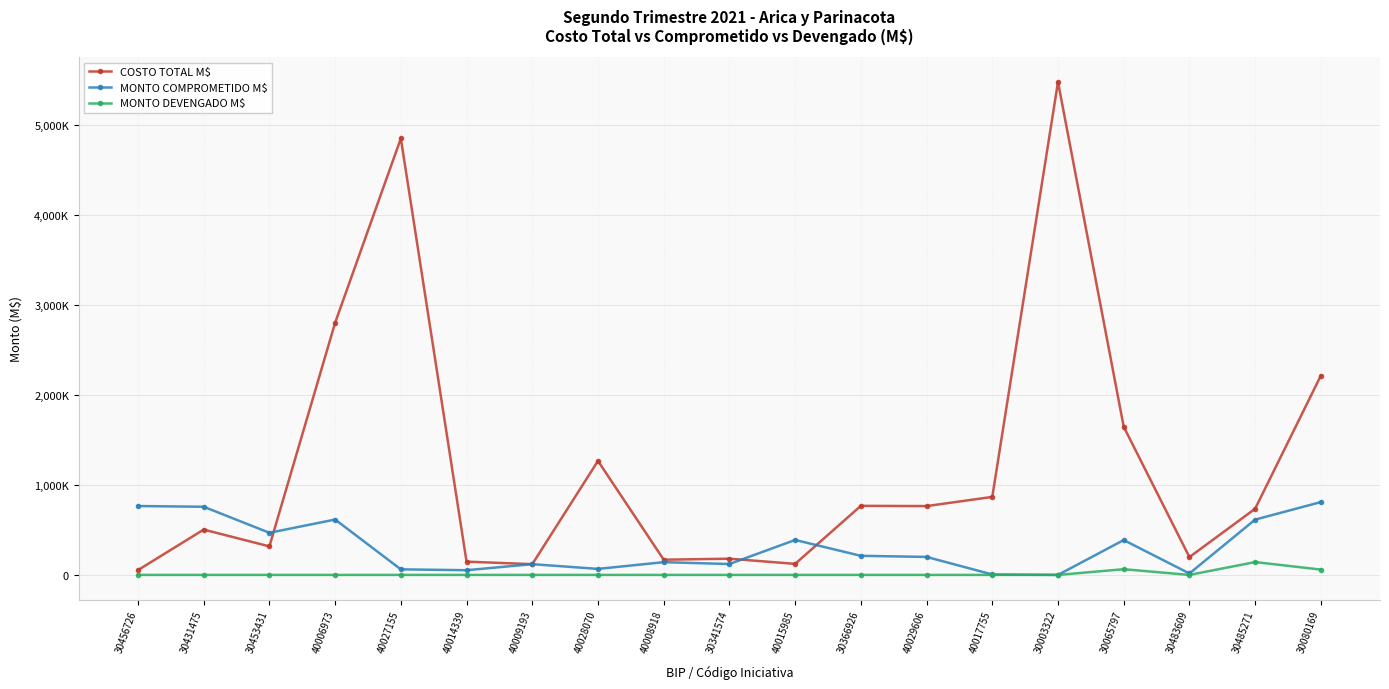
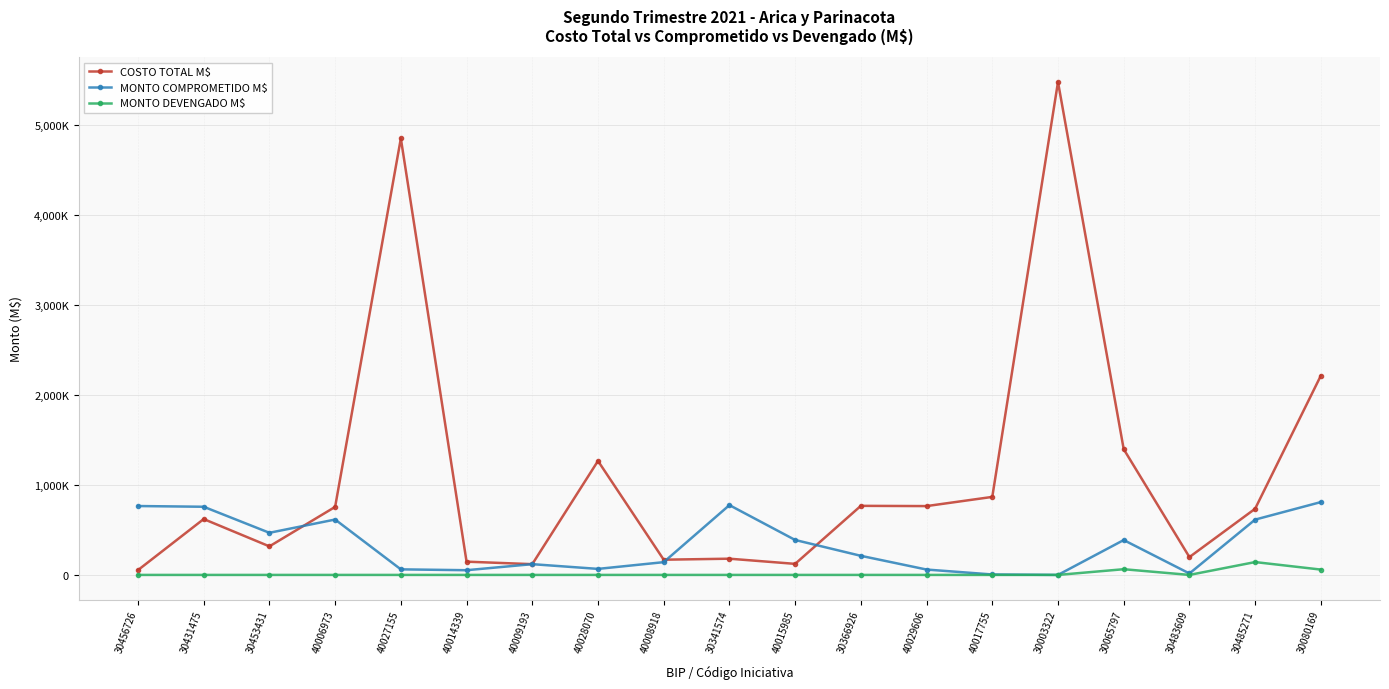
  {
    "COSTO TOTAL M$": {
      "30456726": "100,000",
-     "30431475": "500,000",
+     "30431475": "600,000",
      "30453431": "300,000",
-     "40006973": "2,800,000",
+     "40006973": "800,000",
      "40027155": "4,900,000",
      "40014339": "100,000",
      "40028070": "1,300,000",
      "30341574": "200,000",
      "40015985": "100,000",
      "30366926": "800,000",
      "40029606": "800,000",
      "40017755": "900,000",
      "30003322": "5,500,000",
-     "30065797": "1,600,000",
+     "30065797": "1,400,000",
      "30483609": "200,000",
      "30485271": "700,000",
      "30080169": "2,200,000"
    },
    "MONTO COMPROMETIDO M$": {
      "30456726": "800,000",
      "30431475": "800,000",
      "30453431": "500,000",
      "40006973": "600,000",
      "40027155": "100,000",
      "40014339": "100,000",
      "40028070": "100,000",
-     "30341574": "100,000",
+     "30341574": "800,000",
      "40015985": "400,000",
      "30366926": "200,000",
-     "40029606": "200,000",
+     "40029606": "100,000",
      "30065797": "400,000",
      "30485271": "600,000",
      "30080169": "800,000"
    },
    "MONTO DEVENGADO M$": {
      "30456726": "0",
      "30431475": "0",
      "30453431": "0",
      "40006973": "0",
      "40027155": "0",
      "40014339": "0",
      "40009193": "0",
      "40028070": "0",
      "40008918": "0",
      "30341574": "0",
      "40015985": "0",
      "30366926": "0",
      "40029606": "0",
      "30065797": "100,000",
      "30485271": "100,000",
      "30080169": "100,000"
    }
  }
